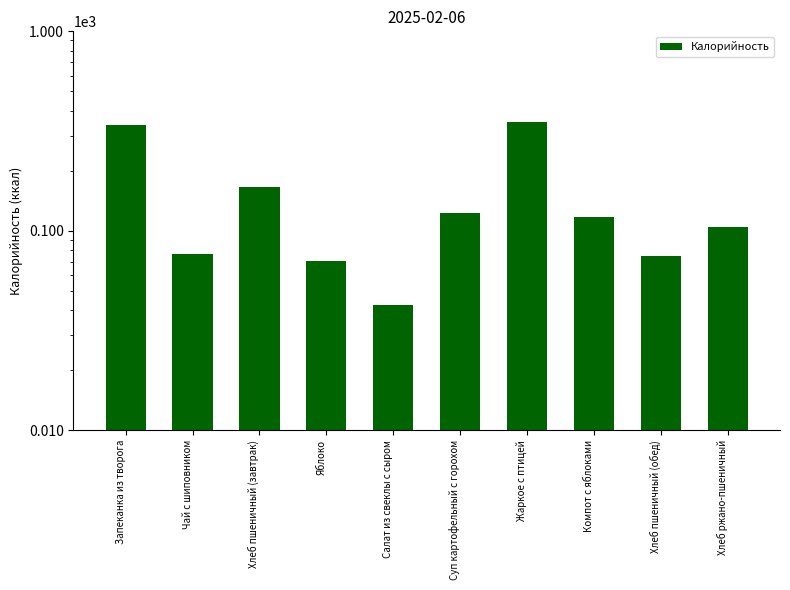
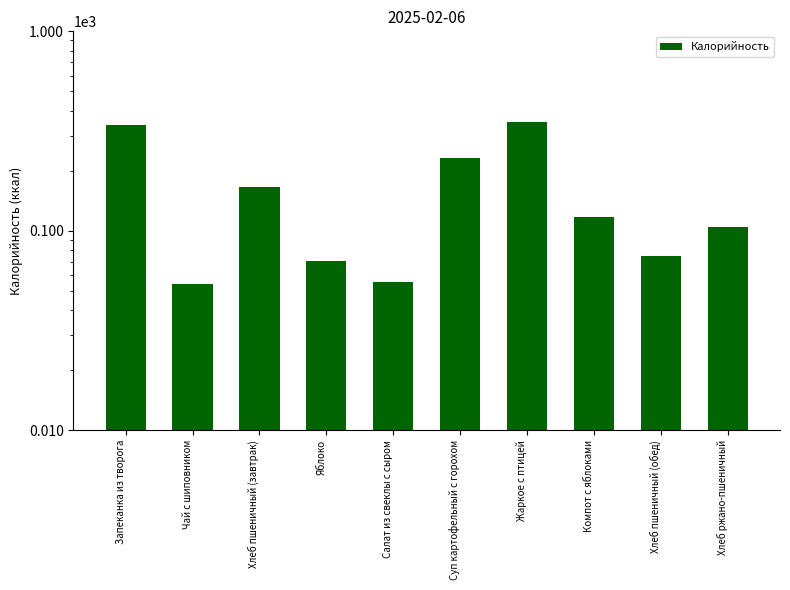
  {
    "Запеканка из творога": 340,
-   "Чай с шиповником": 77,
+   "Чай с шиповником": 54,
    "Хлеб пшеничный (завтрак)": 170,
    "Яблоко": 71,
-   "Салат из свеклы с сыром": 42,
-   "Суп картофельный с горохом": 120,
+   "Салат из свеклы с сыром": 55,
+   "Суп картофельный с горохом": 230,
    "Жаркое с птицей": 350,
    "Компот с яблоками": 120,
    "Хлеб пшеничный (обед)": 75,
    "Хлеб ржано-пшеничный": 100
  }
